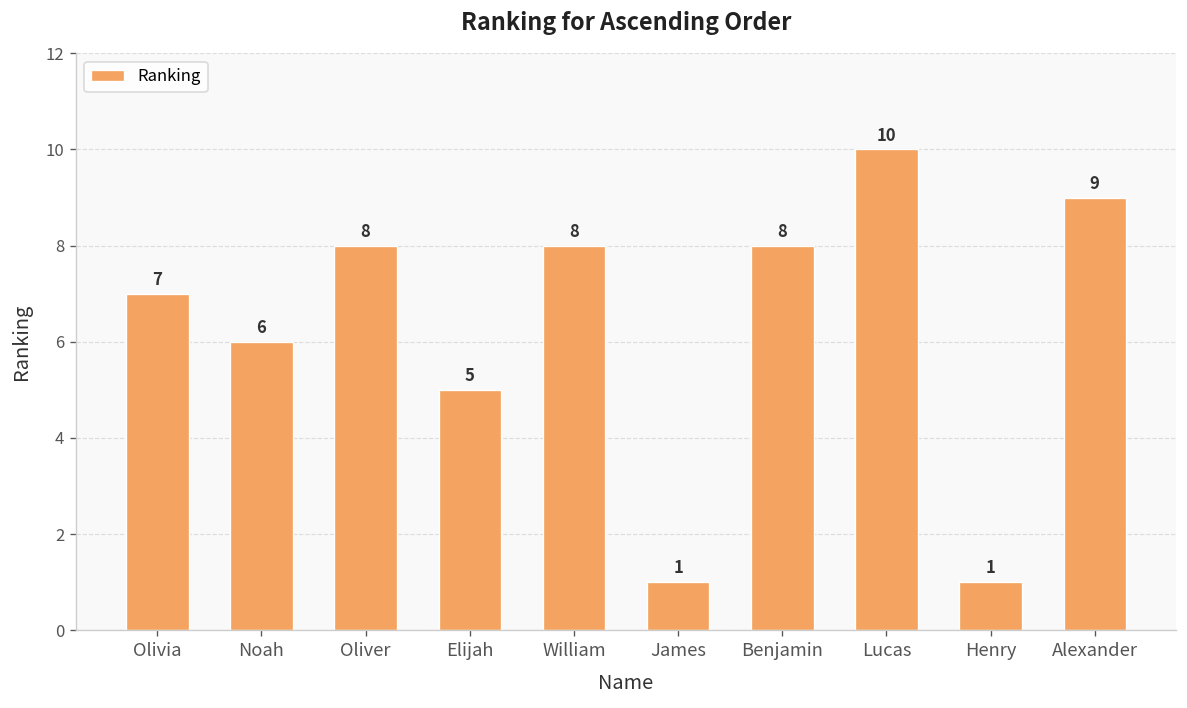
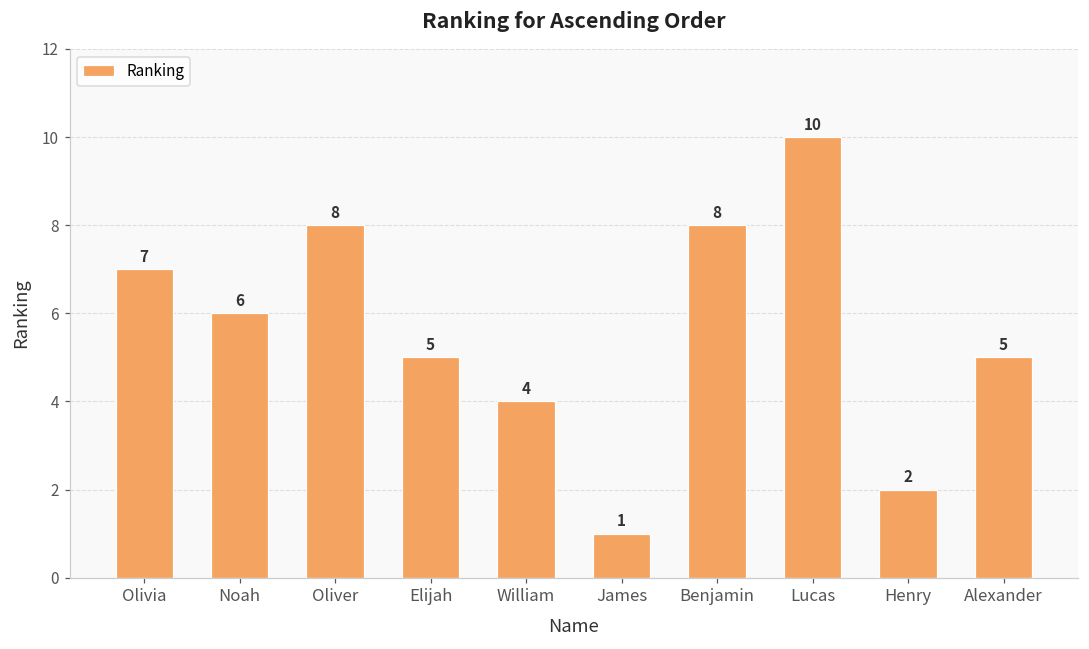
  {
    "Olivia": 7,
    "Noah": 6,
    "Oliver": 8,
    "Elijah": 5,
-   "William": 8,
+   "William": 4,
    "James": 1,
    "Benjamin": 8,
    "Lucas": 10,
-   "Henry": 1,
-   "Alexander": 9
+   "Henry": 2,
+   "Alexander": 5
  }
